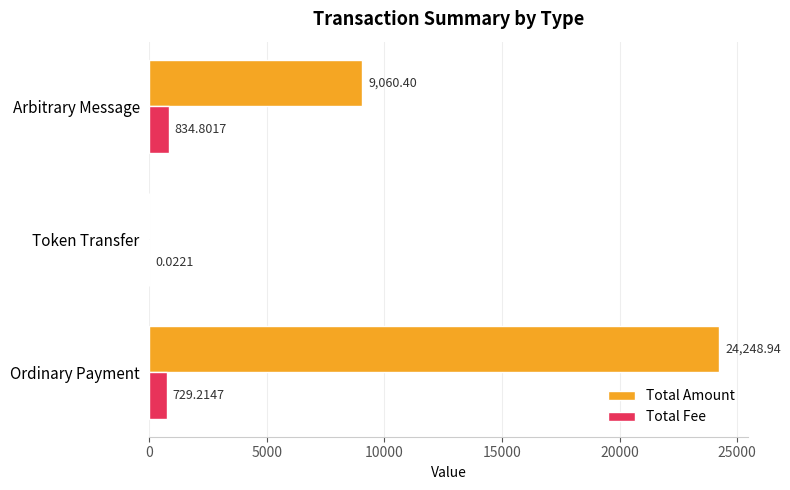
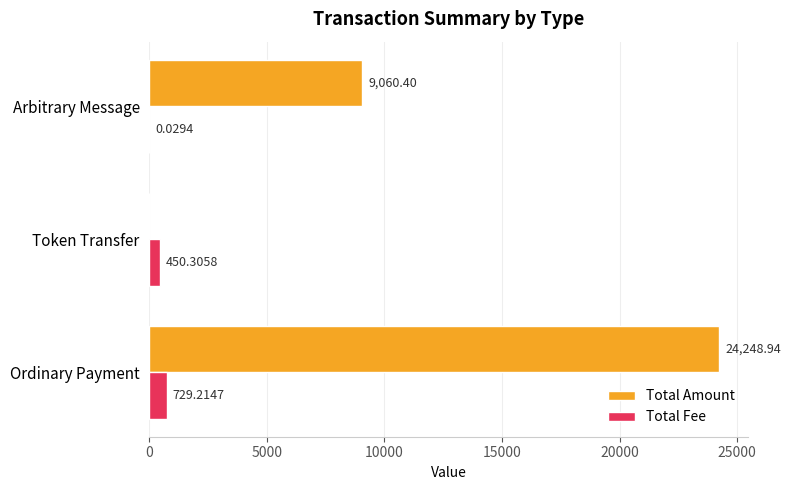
  {
    "Total Amount": {
      "Arbitrary Message": "9,060.40",
      "Ordinary Payment": "24,248.94"
    },
    "Total Fee": {
-     "Arbitrary Message": "834.8017",
-     "Token Transfer": "0.0221",
+     "Arbitrary Message": "0.0294",
+     "Token Transfer": "450.3058",
      "Ordinary Payment": "729.2147"
    }
  }
